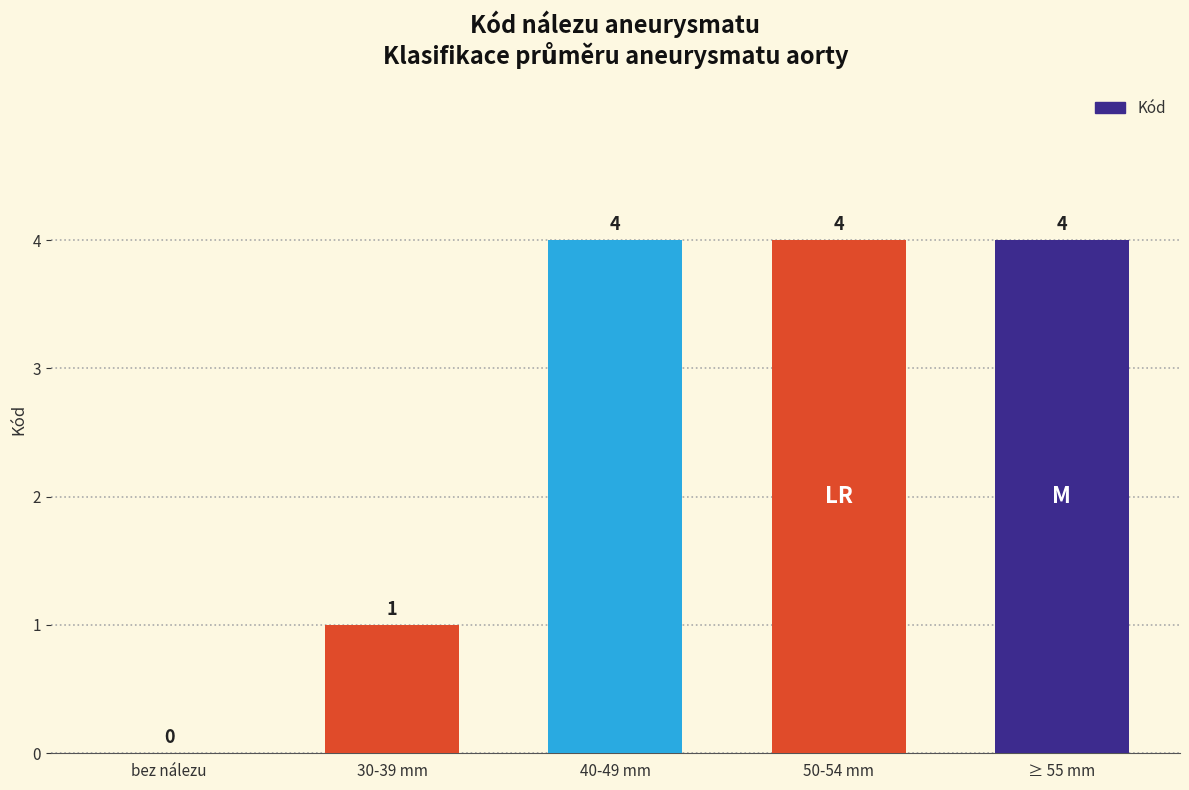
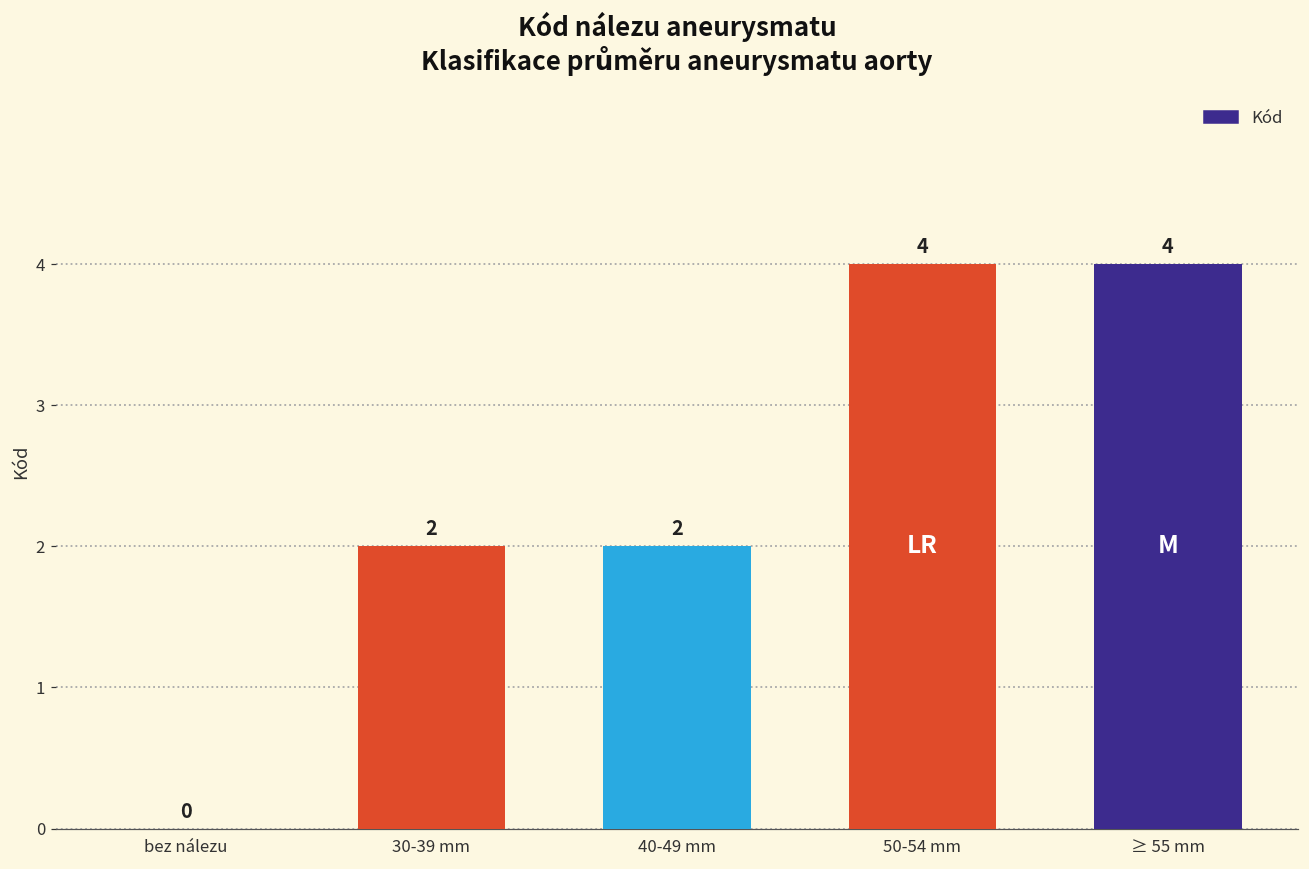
  {
    "bez nálezu": 0,
-   "30-39 mm": 1,
-   "40-49 mm": 4,
+   "30-39 mm": 2,
+   "40-49 mm": 2,
    "50-54 mm": 4,
    "≥ 55 mm": 4
  }
